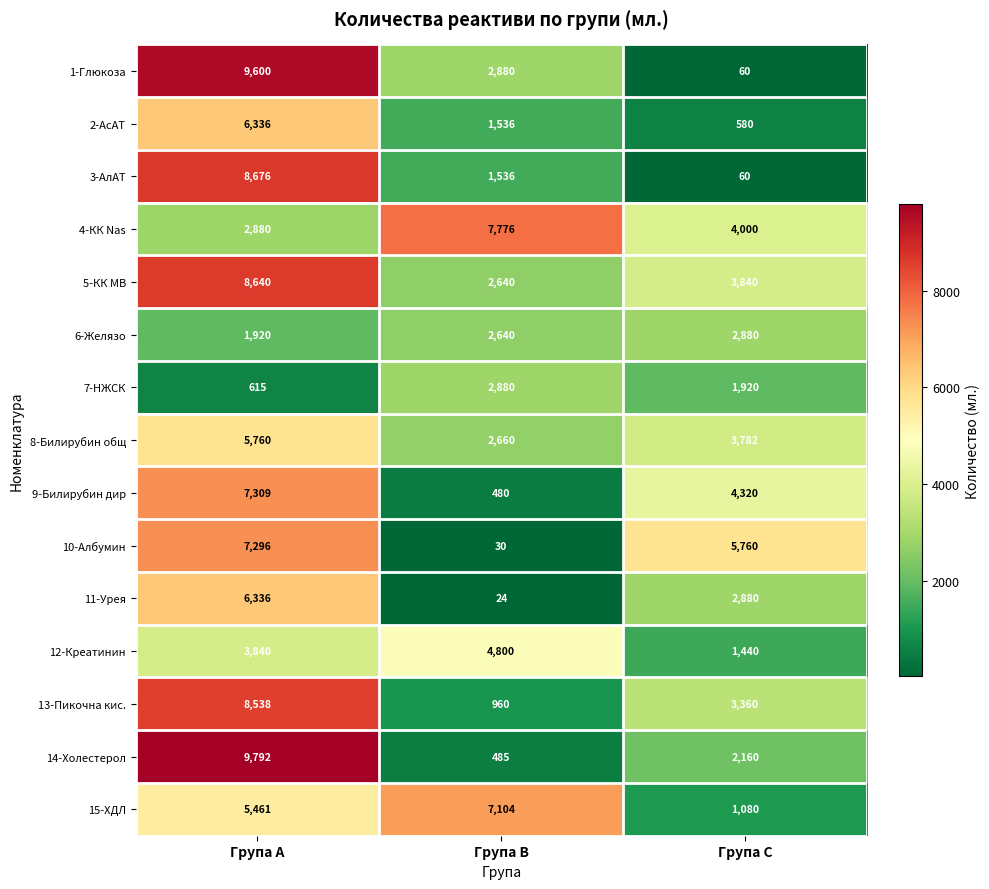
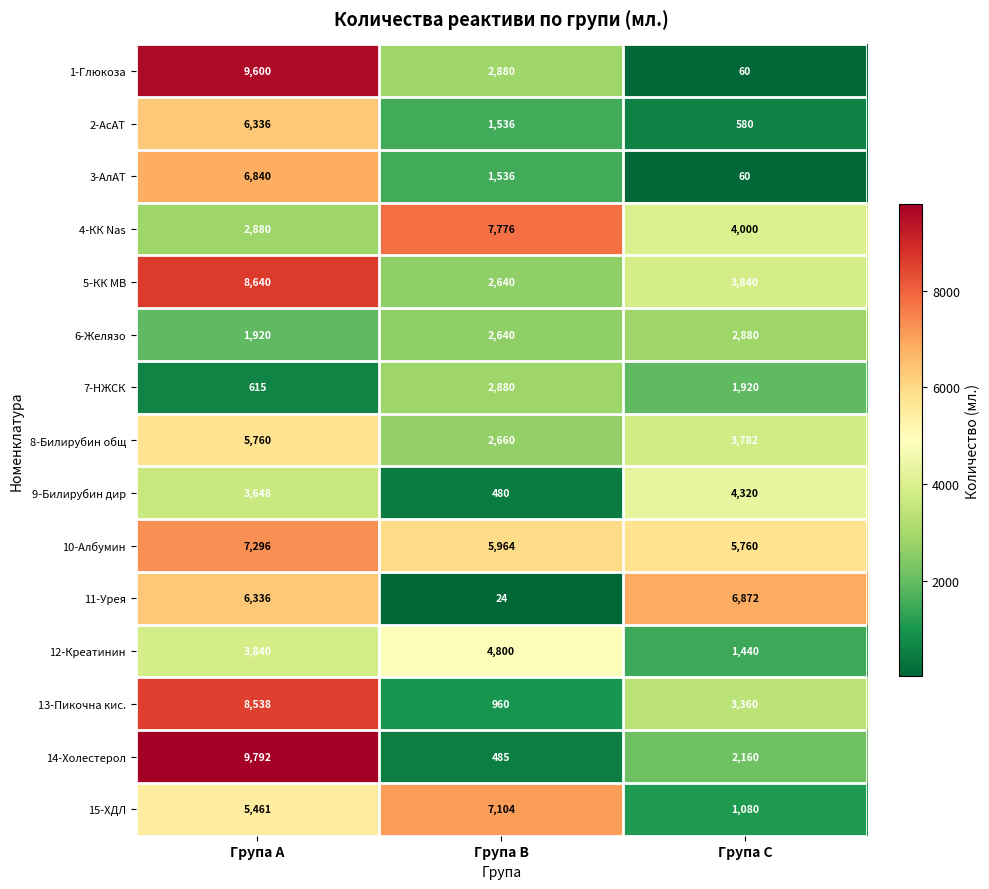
  {
    "1-Глюкоза": {
      "Група A": "9,600",
      "Група B": "2,880",
      "Група C": "60"
    },
    "2-AcAT": {
      "Група A": "6,336",
      "Група B": "1,536",
      "Група C": "580"
    },
    "3-AлAT": {
-     "Група A": "8,676",
+     "Група A": "6,840",
      "Група B": "1,536",
      "Група C": "60"
    },
    "4-КК Nas": {
      "Група A": "2,880",
      "Група B": "7,776",
      "Група C": "4,000"
    },
    "5-КК МВ": {
      "Група A": "8,640",
      "Група B": "2,640",
      "Група C": "3,840"
    },
    "6-Желязо": {
      "Група A": "1,920",
      "Група B": "2,640",
      "Група C": "2,880"
    },
    "7-НЖСК": {
      "Група A": "615",
      "Група B": "2,880",
      "Група C": "1,920"
    },
    "8-Билирубин общ": {
      "Група A": "5,760",
      "Група B": "2,660",
      "Група C": "3,782"
    },
    "9-Билирубин дир": {
-     "Група A": "7,309",
+     "Група A": "3,648",
      "Група B": "480",
      "Група C": "4,320"
    },
    "10-Албумин": {
      "Група A": "7,296",
-     "Група B": "30",
+     "Група B": "5,964",
      "Група C": "5,760"
    },
    "11-Урея": {
      "Група A": "6,336",
      "Група B": "24",
-     "Група C": "2,880"
+     "Група C": "6,872"
    },
    "12-Креатинин": {
      "Група A": "3,840",
      "Група B": "4,800",
      "Група C": "1,440"
    },
    "13-Пикочна кис.": {
      "Група A": "8,538",
      "Група B": "960",
      "Група C": "3,360"
    },
    "14-Холестерол": {
      "Група A": "9,792",
      "Група B": "485",
      "Група C": "2,160"
    },
    "15-ХДЛ": {
      "Група A": "5,461",
      "Група B": "7,104",
      "Група C": "1,080"
    }
  }
